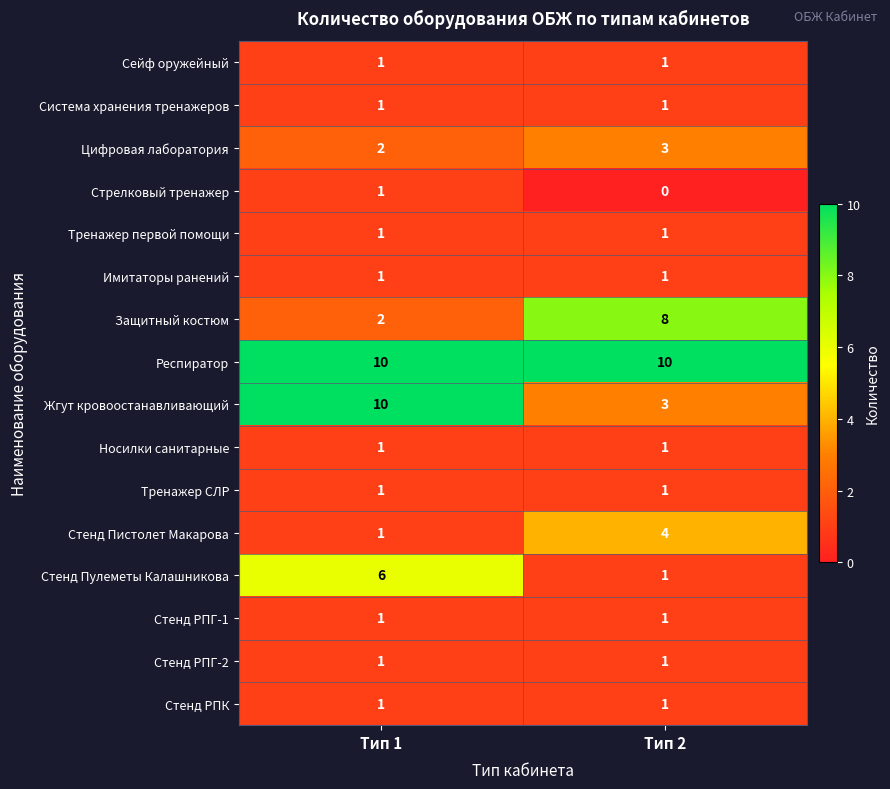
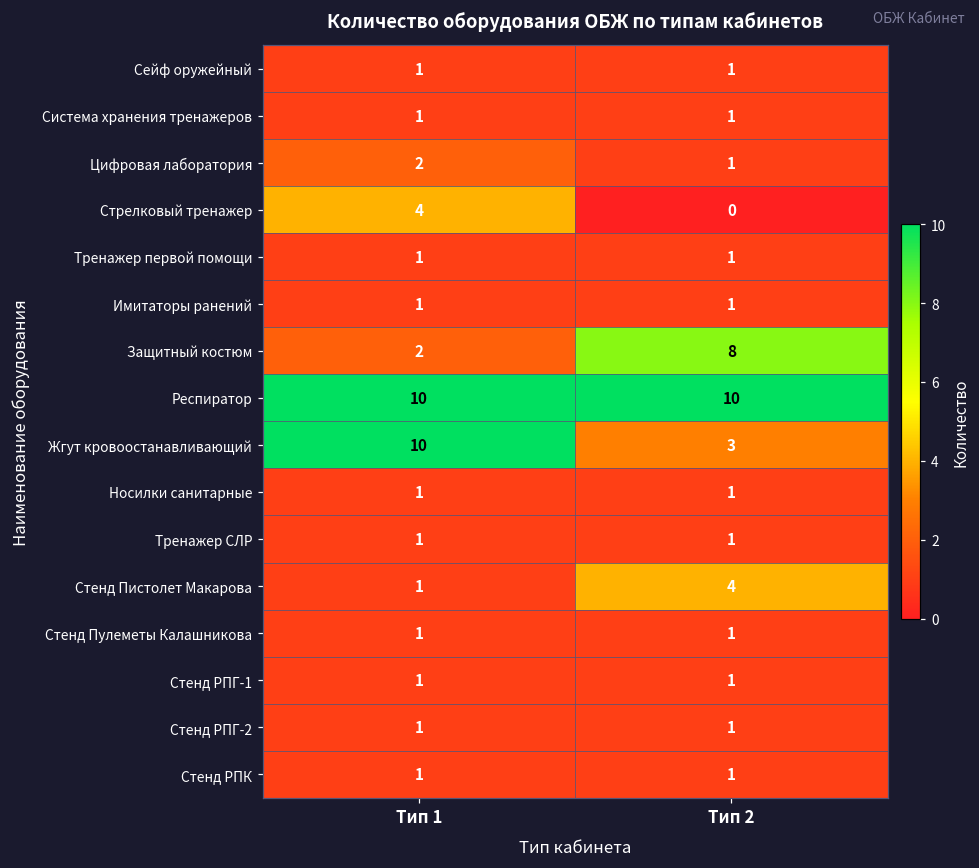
  {
    "Сейф оружейный": {
      "Тип 1": 1,
      "Тип 2": 1
    },
    "Система хранения тренажеров": {
      "Тип 1": 1,
      "Тип 2": 1
    },
    "Цифровая лаборатория": {
      "Тип 1": 2,
-     "Тип 2": 3
+     "Тип 2": 1
    },
    "Стрелковый тренажер": {
-     "Тип 1": 1,
+     "Тип 1": 4,
      "Тип 2": 0
    },
    "Тренажер первой помощи": {
      "Тип 1": 1,
      "Тип 2": 1
    },
    "Имитаторы ранений": {
      "Тип 1": 1,
      "Тип 2": 1
    },
    "Защитный костюм": {
      "Тип 1": 2,
      "Тип 2": 8
    },
    "Респиратор": {
      "Тип 1": 10,
      "Тип 2": 10
    },
    "Жгут кровоостанавливающий": {
      "Тип 1": 10,
      "Тип 2": 3
    },
    "Носилки санитарные": {
      "Тип 1": 1,
      "Тип 2": 1
    },
    "Тренажер СЛР": {
      "Тип 1": 1,
      "Тип 2": 1
    },
    "Стенд Пистолет Макарова": {
      "Тип 1": 1,
      "Тип 2": 4
    },
    "Стенд Пулеметы Калашникова": {
-     "Тип 1": 6,
+     "Тип 1": 1,
      "Тип 2": 1
    },
    "Стенд РПГ-1": {
      "Тип 1": 1,
      "Тип 2": 1
    },
    "Стенд РПГ-2": {
      "Тип 1": 1,
      "Тип 2": 1
    },
    "Стенд РПК": {
      "Тип 1": 1,
      "Тип 2": 1
    }
  }
